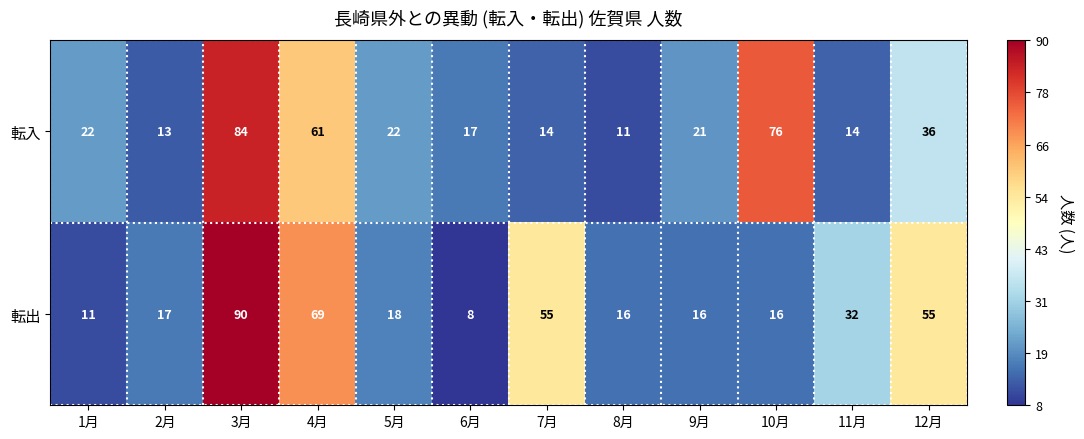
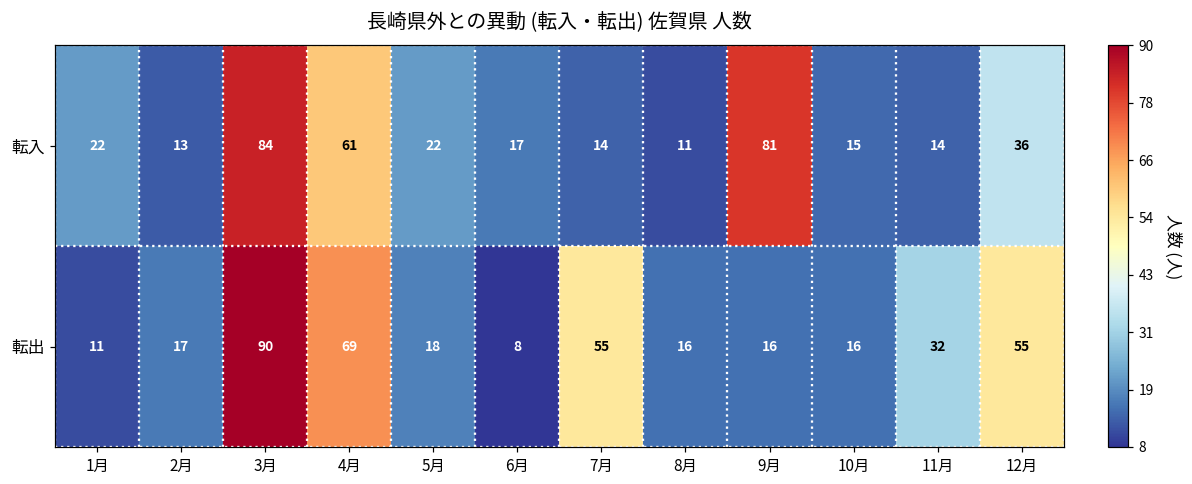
  {
    "転入": {
      "1月": 22,
      "2月": 13,
      "3月": 84,
      "4月": 61,
      "5月": 22,
      "6月": 17,
      "7月": 14,
      "8月": 11,
-     "9月": 21,
-     "10月": 76,
+     "9月": 81,
+     "10月": 15,
      "11月": 14,
      "12月": 36
    },
    "転出": {
      "1月": 11,
      "2月": 17,
      "3月": 90,
      "4月": 69,
      "5月": 18,
      "6月": 8,
      "7月": 55,
      "8月": 16,
      "9月": 16,
      "10月": 16,
      "11月": 32,
      "12月": 55
    }
  }
